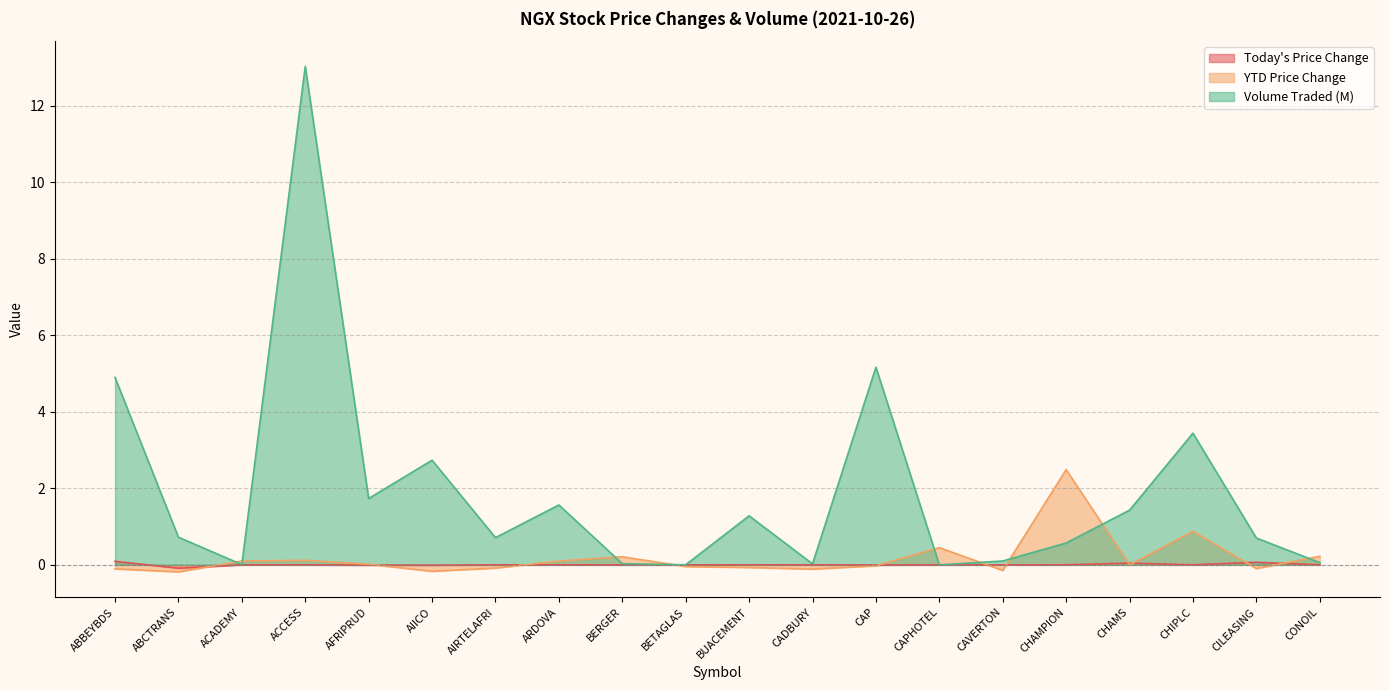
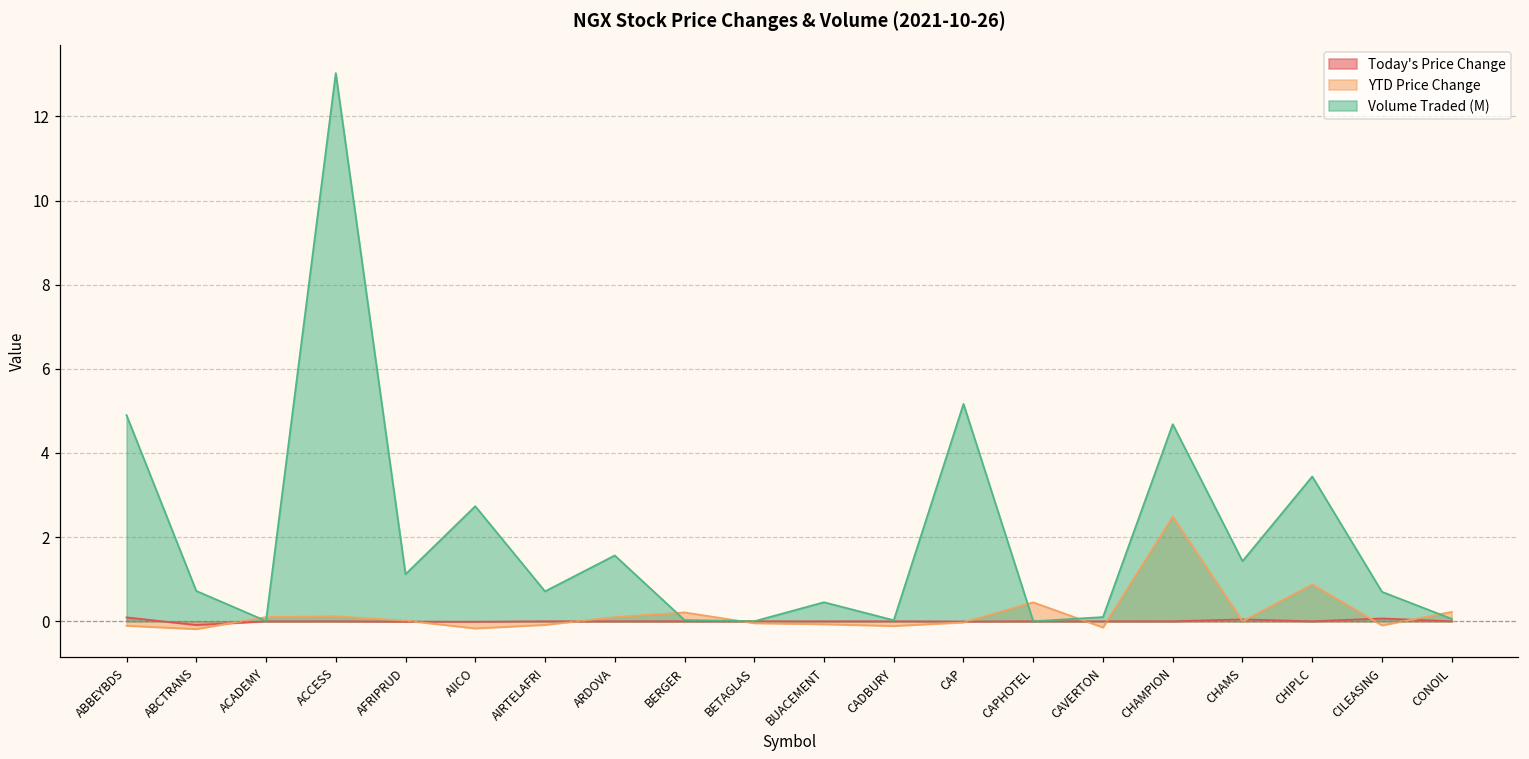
  {
    "Volume Traded (M)": {
      "ABBEYBDS": 4.9,
      "ABCTRANS": 0.7,
      "ACCESS": 13.0,
-     "AFRIPRUD": 1.7,
+     "AFRIPRUD": 1.1,
      "AIICO": 2.7,
      "AIRTELAFRI": 0.7,
      "ARDOVA": 1.6,
-     "BUACEMENT": 1.3,
+     "BUACEMENT": 0.5,
      "CAP": 5.2,
      "CAVERTON": 0.1,
-     "CHAMPION": 0.6,
+     "CHAMPION": 4.7,
      "CHAMS": 1.4,
      "CHIPLC": 3.4,
      "CILEASING": 0.7
    }
  }
